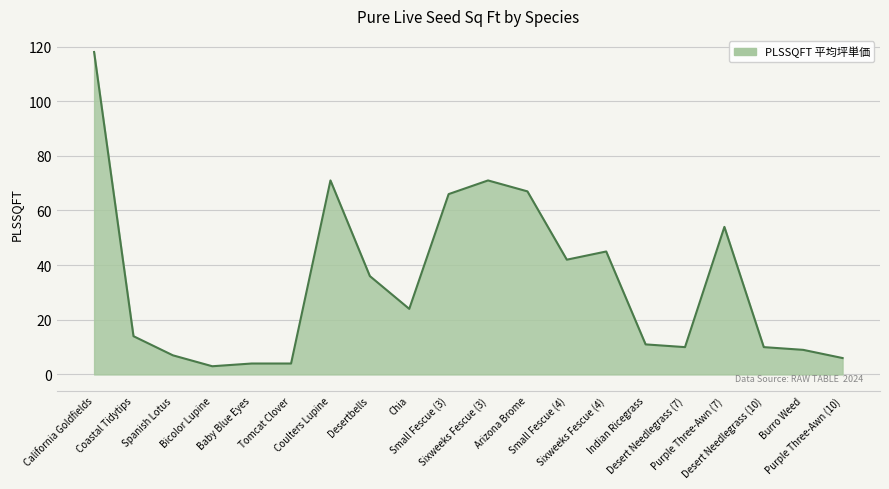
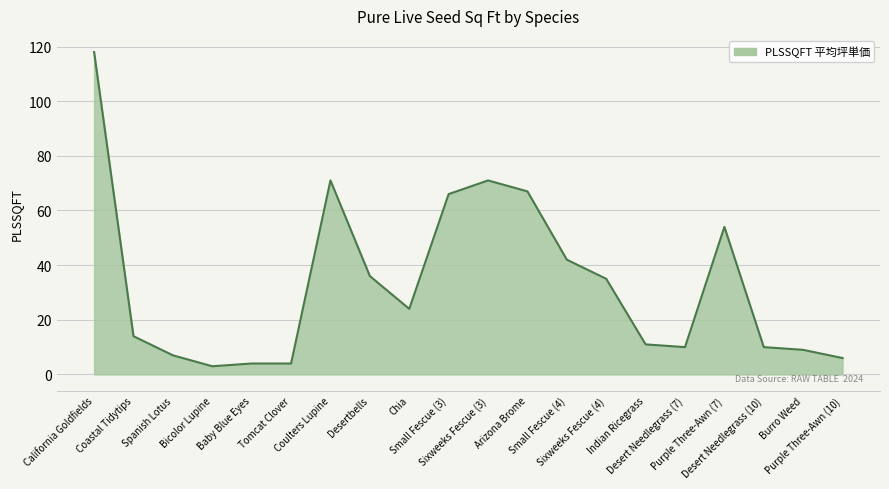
  {
    "California Goldfields": 118,
    "Coastal Tidytips": 14,
    "Spanish Lotus": 7,
    "Bicolor Lupine": 3,
    "Baby Blue Eyes": 4,
    "Tomcat Clover": 4,
    "Coulters Lupine": 71,
    "Desertbells": 36,
    "Chia": 24,
    "Small Fescue (3)": 66,
    "Sixweeks Fescue (3)": 71,
    "Arizona Brome": 67,
    "Small Fescue (4)": 42,
-   "Sixweeks Fescue (4)": 45,
+   "Sixweeks Fescue (4)": 35,
    "Indian Ricegrass": 11,
    "Desert Needlegrass (7)": 10,
    "Purple Three-Awn (7)": 54,
    "Desert Needlegrass (10)": 10,
    "Burro Weed": 9
  }
